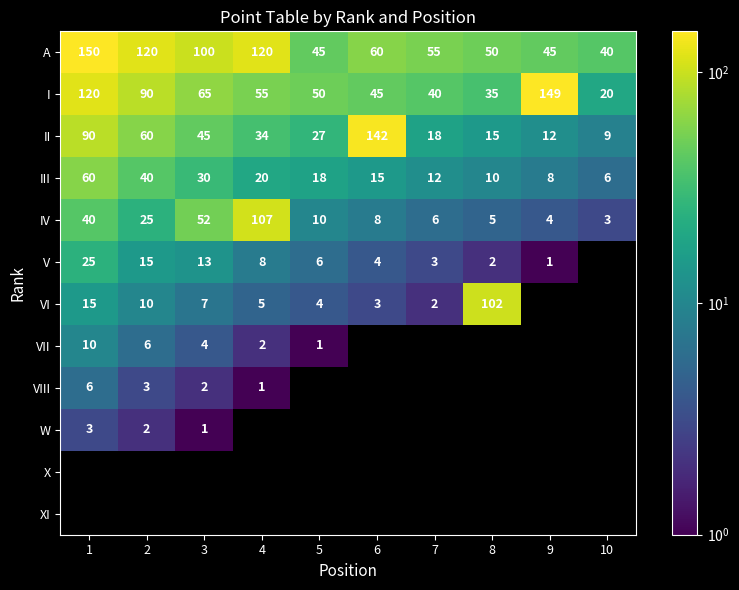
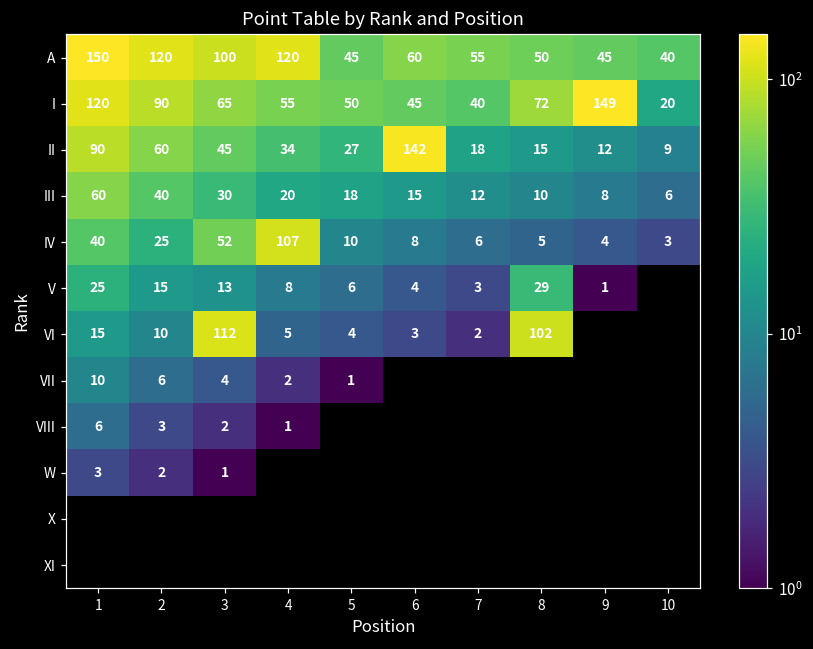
  {
    "A": {
      "1": 150,
      "2": 120,
      "3": 100,
      "4": 120,
      "5": 45,
      "6": 60,
      "7": 55,
      "8": 50,
      "9": 45,
      "10": 40
    },
    "I": {
      "1": 120,
      "2": 90,
      "3": 65,
      "4": 55,
      "5": 50,
      "6": 45,
      "7": 40,
-     "8": 35,
+     "8": 72,
      "9": 149,
      "10": 20
    },
    "II": {
      "1": 90,
      "2": 60,
      "3": 45,
      "4": 34,
      "5": 27,
      "6": 142,
      "7": 18,
      "8": 15,
      "9": 12,
      "10": 9
    },
    "III": {
      "1": 60,
      "2": 40,
      "3": 30,
      "4": 20,
      "5": 18,
      "6": 15,
      "7": 12,
      "8": 10,
      "9": 8,
      "10": 6
    },
    "IV": {
      "1": 40,
      "2": 25,
      "3": 52,
      "4": 107,
      "5": 10,
      "6": 8,
      "7": 6,
      "8": 5,
      "9": 4,
      "10": 3
    },
    "V": {
      "1": 25,
      "2": 15,
      "3": 13,
      "4": 8,
      "5": 6,
      "6": 4,
      "7": 3,
-     "8": 2,
+     "8": 29,
      "9": 1
    },
    "VI": {
      "1": 15,
      "2": 10,
-     "3": 7,
+     "3": 112,
      "4": 5,
      "5": 4,
      "6": 3,
      "7": 2,
      "8": 102
    },
    "VII": {
      "1": 10,
      "2": 6,
      "3": 4,
      "4": 2,
      "5": 1
    },
    "VIII": {
      "1": 6,
      "2": 3,
      "3": 2,
      "4": 1
    },
    "W": {
      "1": 3,
      "2": 2,
      "3": 1
    }
  }
